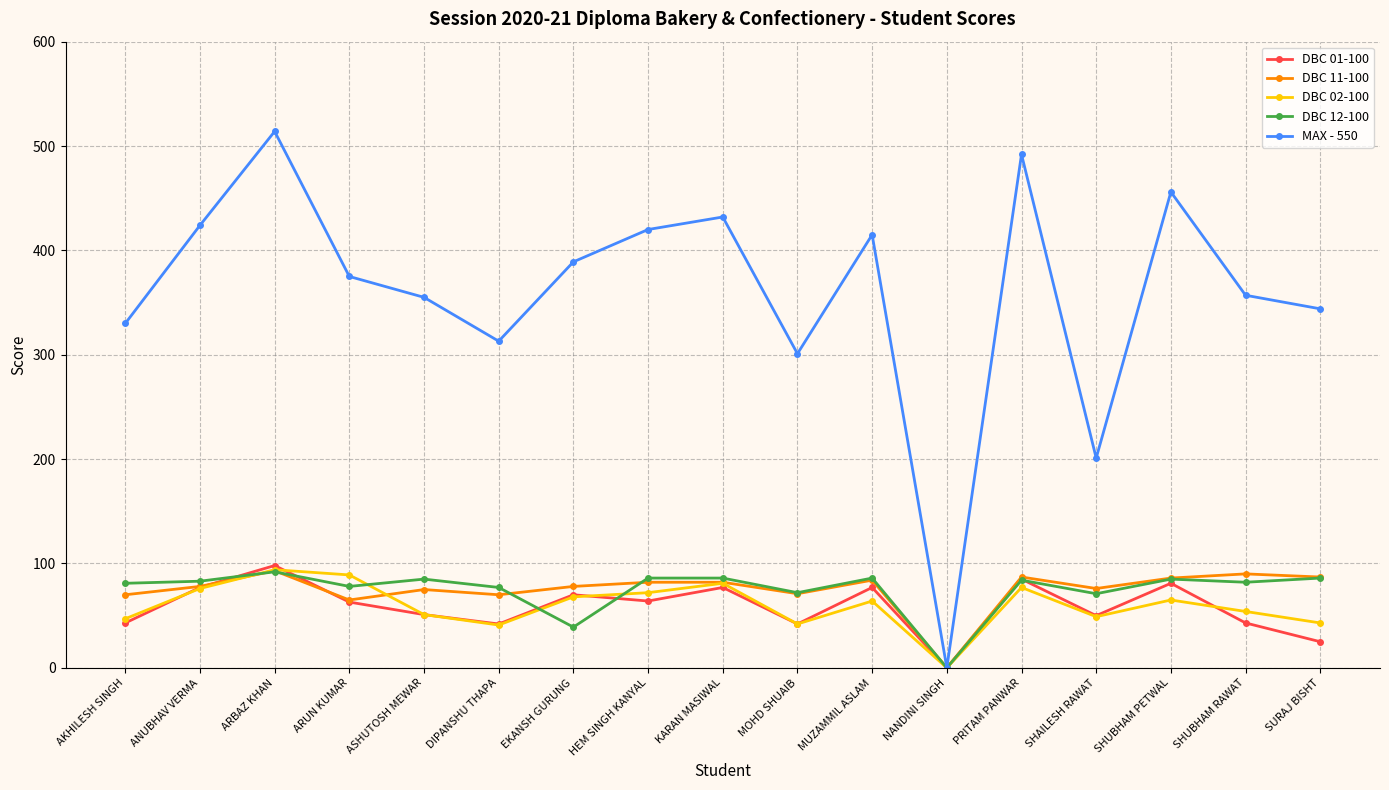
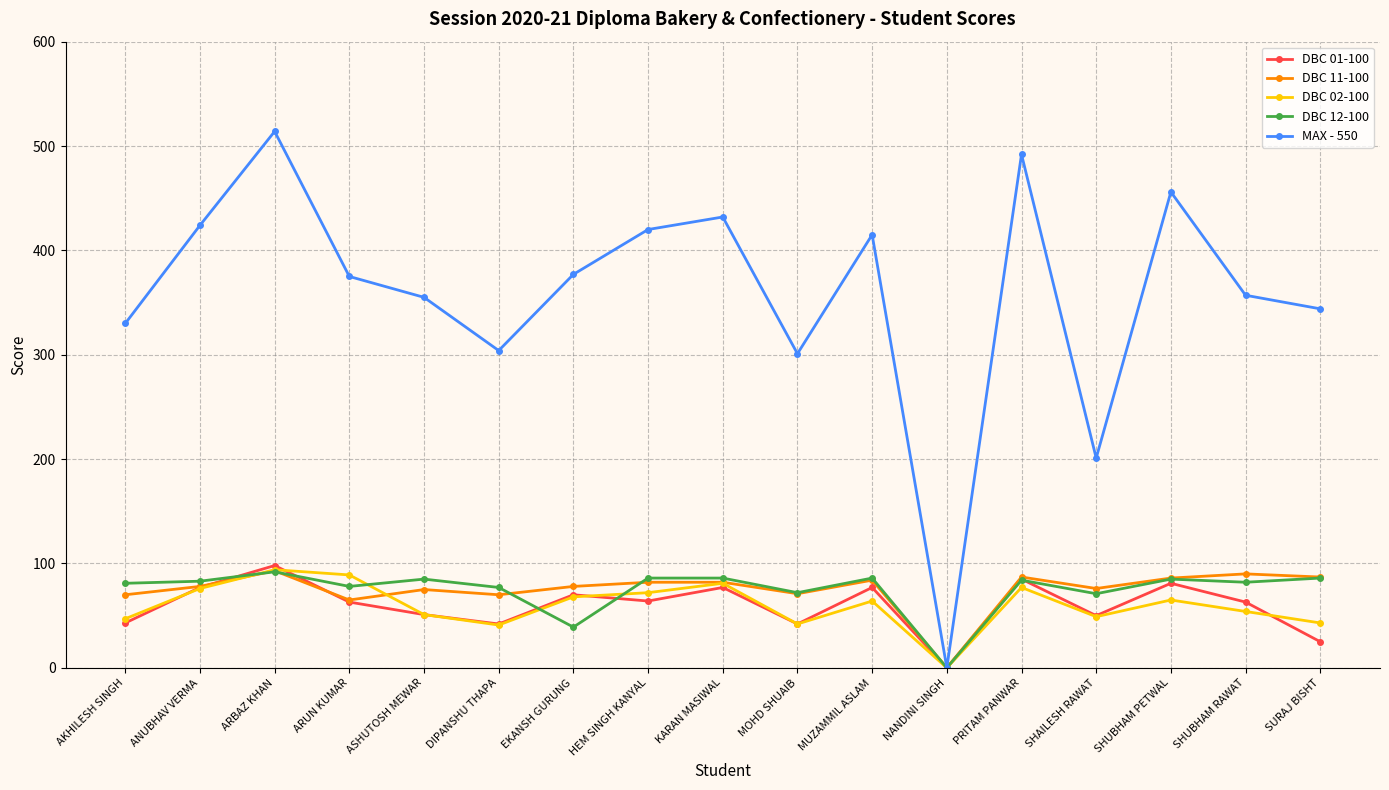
  {
    "DBC 01-100": {
      "AKHILESH SINGH": 43,
      "ARBAZ KHAN": 98,
      "HEM SINGH KANYAL": 64,
      "KARAN MASIWAL": 77,
      "MUZAMMIL ASLAM": 77,
      "SHUBHAM PETWAL": 81,
-     "SHUBHAM RAWAT": 43,
+     "SHUBHAM RAWAT": 63,
      "SURAJ BISHT": 25
    },
    "DBC 11-100": {
      "AKHILESH SINGH": 70,
      "ASHUTOSH MEWAR": 75,
      "DIPANSHU THAPA": 70,
      "EKANSH GURUNG": 78,
      "HEM SINGH KANYAL": 82,
      "SHAILESH RAWAT": 76,
      "SHUBHAM RAWAT": 90
    },
    "DBC 02-100": {
      "AKHILESH SINGH": 47,
      "ARUN KUMAR": 89,
      "HEM SINGH KANYAL": 72,
      "MUZAMMIL ASLAM": 64,
      "PRITAM PANWAR": 77,
      "SHUBHAM PETWAL": 65,
      "SHUBHAM RAWAT": 54,
      "SURAJ BISHT": 43
    },
    "DBC 12-100": {
      "AKHILESH SINGH": 81,
      "ANUBHAV VERMA": 83,
      "ARUN KUMAR": 78,
      "ASHUTOSH MEWAR": 85,
      "DIPANSHU THAPA": 77,
      "EKANSH GURUNG": 39,
      "HEM SINGH KANYAL": 86,
      "KARAN MASIWAL": 86,
      "SHAILESH RAWAT": 71,
      "SHUBHAM RAWAT": 82
    },
    "MAX - 550": {
      "AKHILESH SINGH": 330,
      "ANUBHAV VERMA": 424,
      "ARBAZ KHAN": 514,
      "ARUN KUMAR": 375,
      "ASHUTOSH MEWAR": 355,
-     "DIPANSHU THAPA": 313,
-     "EKANSH GURUNG": 389,
+     "DIPANSHU THAPA": 304,
+     "EKANSH GURUNG": 377,
      "HEM SINGH KANYAL": 420,
      "KARAN MASIWAL": 432,
      "MOHD SHUAIB": 301,
      "MUZAMMIL ASLAM": 415,
      "PRITAM PANWAR": 492,
      "SHAILESH RAWAT": 201,
      "SHUBHAM PETWAL": 456,
      "SHUBHAM RAWAT": 357,
      "SURAJ BISHT": 344
    }
  }
